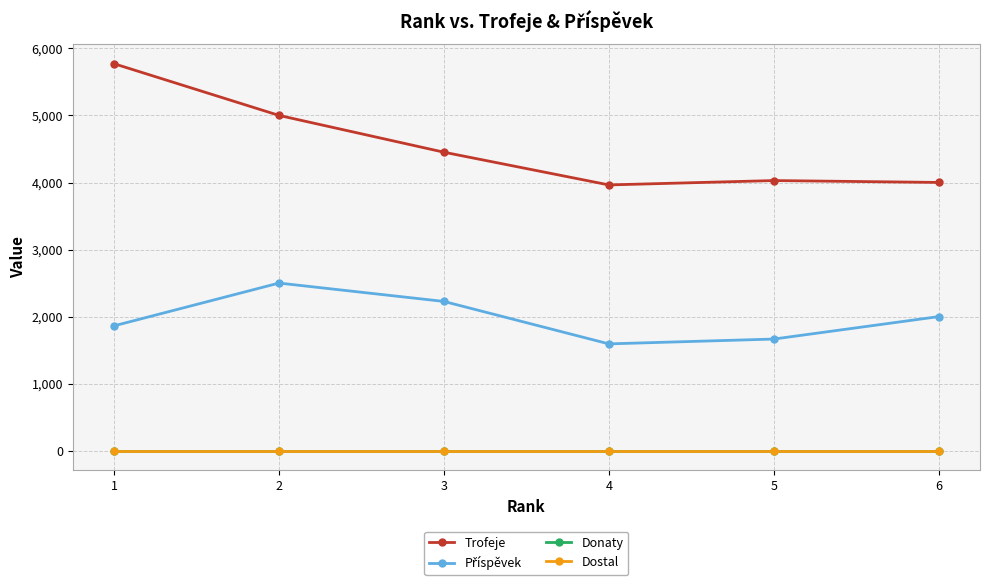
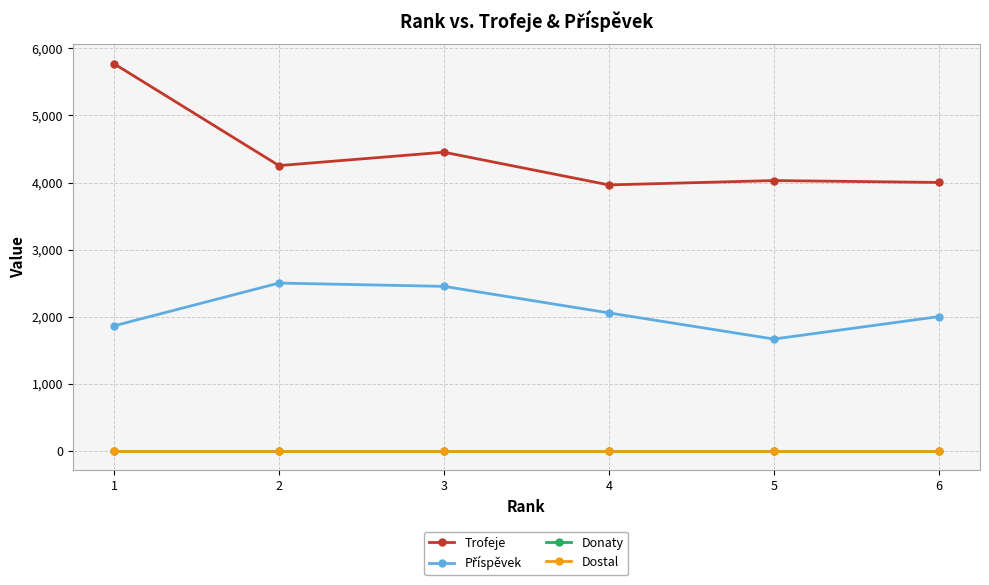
  {
    "Trofeje": {
      "1": "5,800",
-     "2": "5,000",
+     "2": "4,300",
      "3": "4,500",
      "4": "4,000",
      "5": "4,000",
      "6": "4,000"
    },
    "Příspěvek": {
      "1": "1,900",
      "2": "2,500",
-     "3": "2,200",
-     "4": "1,600",
+     "3": "2,500",
+     "4": "2,100",
      "5": "1,700",
      "6": "2,000"
    },
    "Dostal": {
      "1": "0",
      "2": "0",
      "3": "0",
      "4": "0",
      "5": "0",
      "6": "0"
    }
  }
